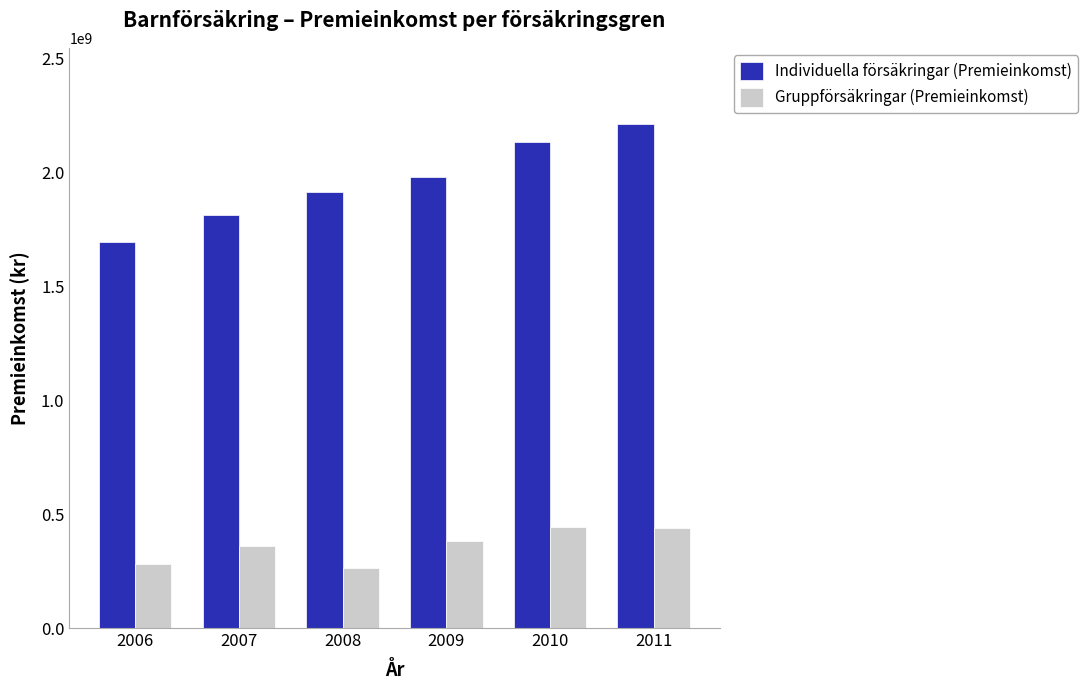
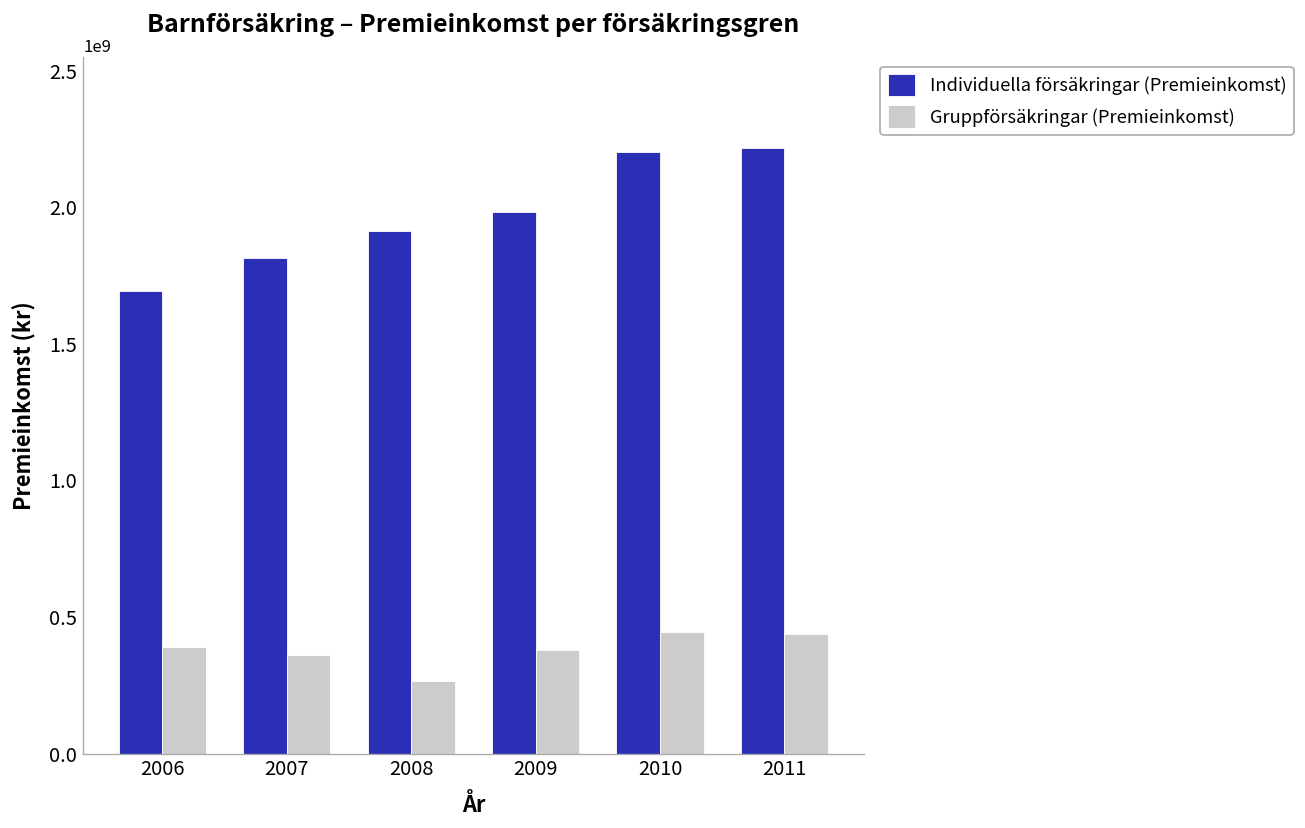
  {
    "Individuella försäkringar (Premieinkomst)": {
      "2006": 1700000000,
      "2007": 1810000000,
      "2008": 1910000000,
      "2009": 1980000000,
-     "2010": 2130000000,
+     "2010": 2200000000,
      "2011": 2220000000
    },
    "Gruppförsäkringar (Premieinkomst)": {
-     "2006": 280000000,
+     "2006": 390000000,
      "2007": 360000000,
      "2008": 260000000,
      "2009": 380000000,
      "2010": 440000000,
      "2011": 440000000
    }
  }
